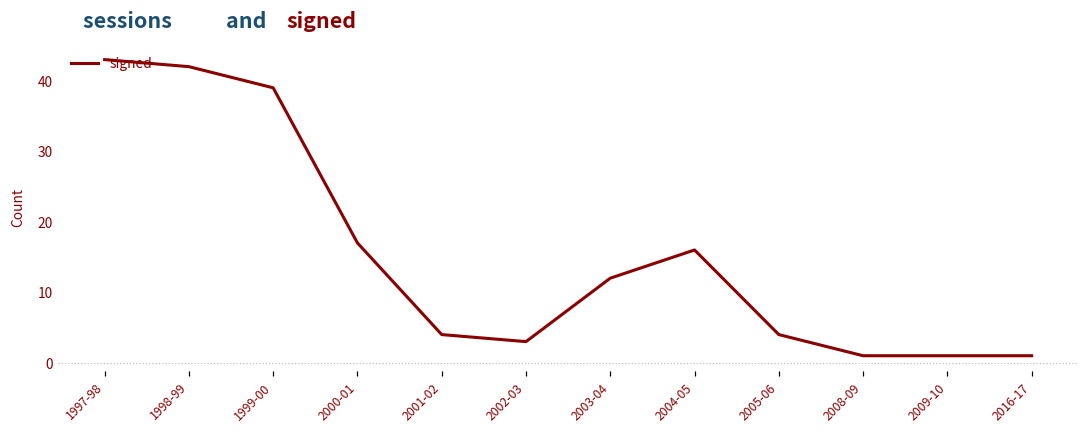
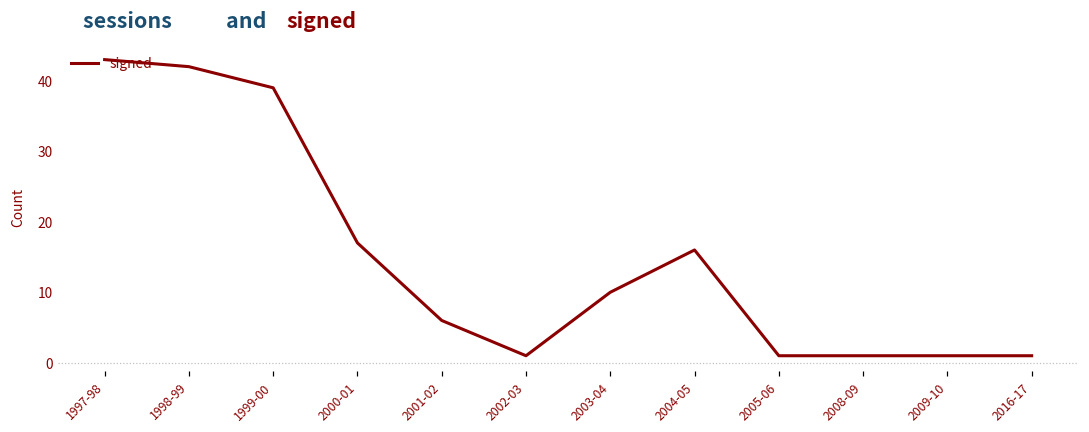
  {
    "1997-98": 43,
    "1998-99": 42,
    "1999-00": 39,
    "2000-01": 17,
-   "2001-02": 4,
-   "2002-03": 3,
-   "2003-04": 12,
+   "2001-02": 6,
+   "2002-03": 1,
+   "2003-04": 10,
    "2004-05": 16,
-   "2005-06": 4,
+   "2005-06": 1,
    "2008-09": 1,
    "2009-10": 1,
    "2016-17": 1
  }
